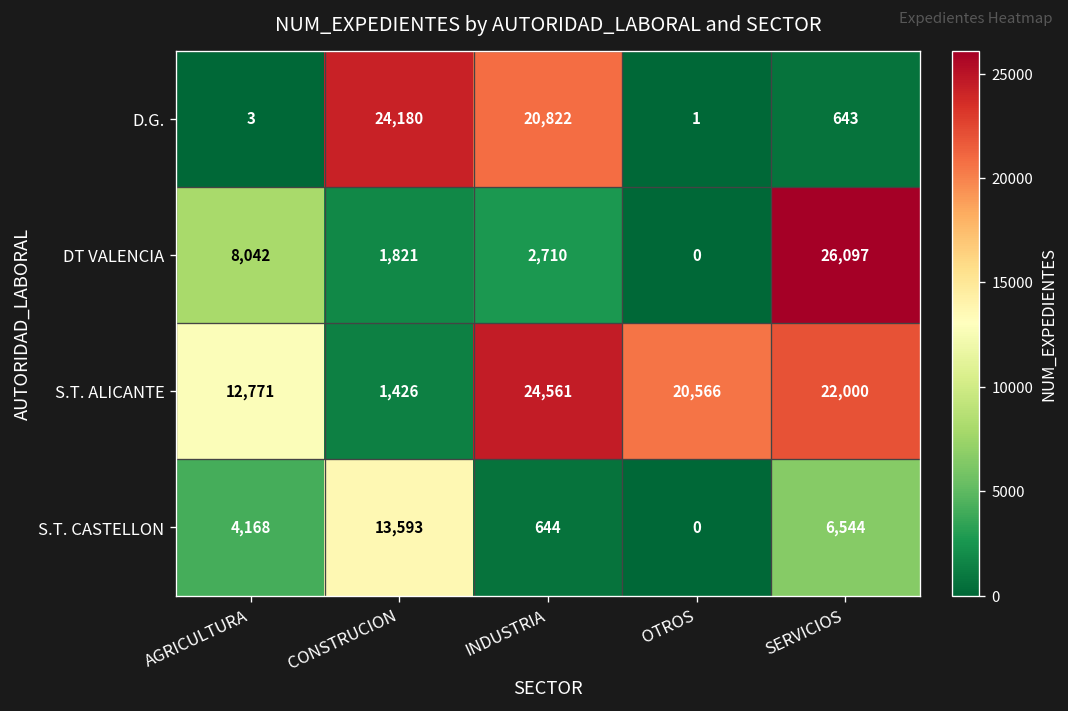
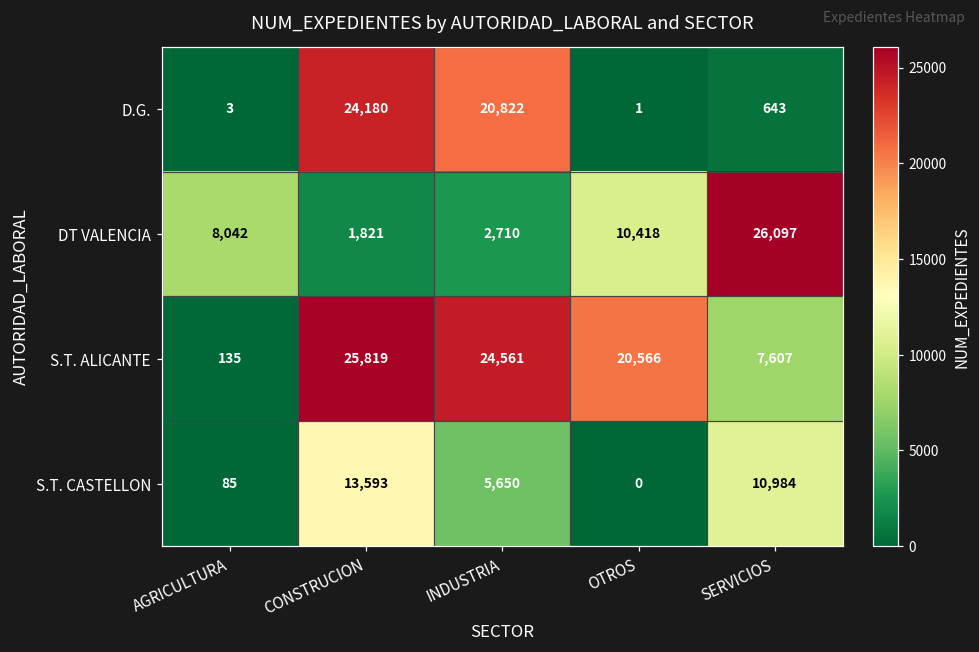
  {
    "D.G.": {
      "AGRICULTURA": "3",
      "CONSTRUCION": "24,180",
      "INDUSTRIA": "20,822",
      "OTROS": "1",
      "SERVICIOS": "643"
    },
    "DT VALENCIA": {
      "AGRICULTURA": "8,042",
      "CONSTRUCION": "1,821",
      "INDUSTRIA": "2,710",
-     "OTROS": "0",
+     "OTROS": "10,418",
      "SERVICIOS": "26,097"
    },
    "S.T. ALICANTE": {
-     "AGRICULTURA": "12,771",
-     "CONSTRUCION": "1,426",
+     "AGRICULTURA": "135",
+     "CONSTRUCION": "25,819",
      "INDUSTRIA": "24,561",
      "OTROS": "20,566",
-     "SERVICIOS": "22,000"
+     "SERVICIOS": "7,607"
    },
    "S.T. CASTELLON": {
-     "AGRICULTURA": "4,168",
+     "AGRICULTURA": "85",
      "CONSTRUCION": "13,593",
-     "INDUSTRIA": "644",
+     "INDUSTRIA": "5,650",
      "OTROS": "0",
-     "SERVICIOS": "6,544"
+     "SERVICIOS": "10,984"
    }
  }
